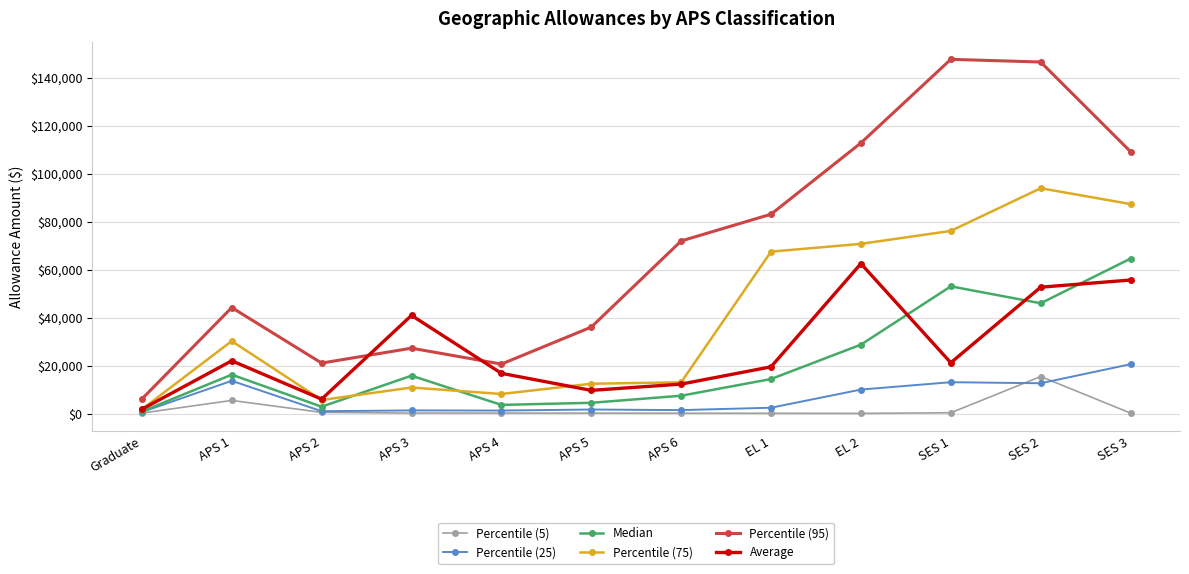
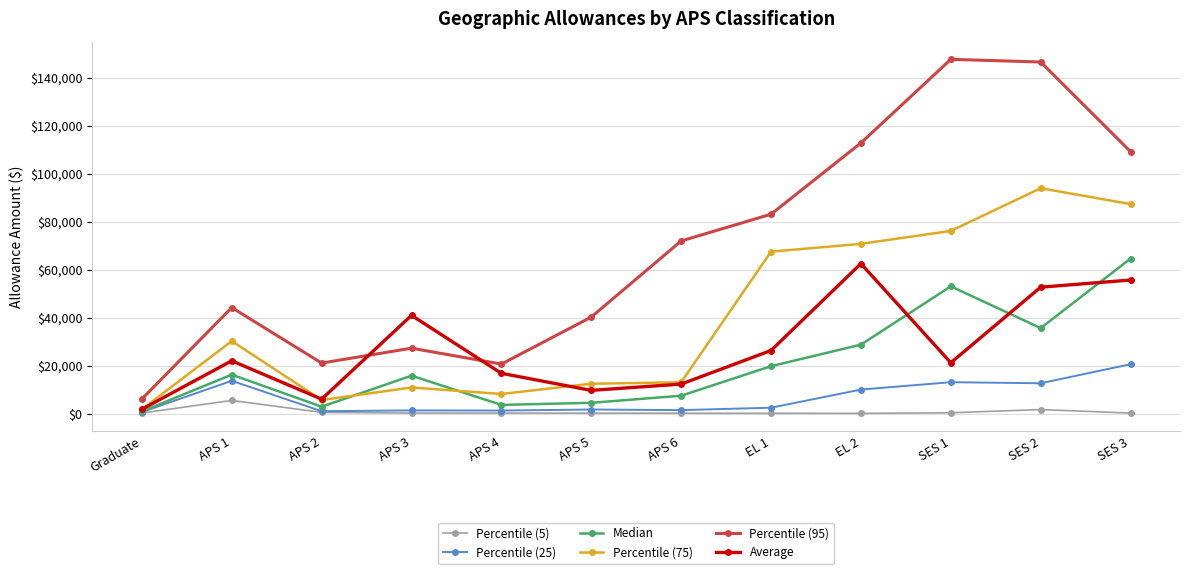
  {
    "Percentile (5)": {
      "APS 1": "$6,000",
      "APS 3": "$0",
      "APS 5": "$0",
      "APS 6": "$0",
      "EL 1": "$0",
      "EL 2": "$0",
      "SES 1": "$0",
-     "SES 2": "$16,000",
+     "SES 2": "$2,000",
      "SES 3": "$0"
    },
    "Percentile (25)": {
      "APS 1": "$14,000",
      "APS 3": "$1,000",
      "APS 5": "$2,000",
      "APS 6": "$1,000",
      "EL 1": "$2,000",
      "EL 2": "$10,000",
      "SES 1": "$13,000",
      "SES 2": "$13,000",
      "SES 3": "$21,000"
    },
    "Median": {
      "APS 1": "$16,000",
      "APS 2": "$3,000",
      "APS 3": "$16,000",
      "APS 4": "$4,000",
      "APS 5": "$5,000",
      "APS 6": "$7,000",
-     "EL 1": "$14,000",
+     "EL 1": "$20,000",
      "EL 2": "$29,000",
      "SES 1": "$53,000",
-     "SES 2": "$46,000",
+     "SES 2": "$36,000",
      "SES 3": "$65,000"
    },
    "Percentile (75)": {
      "APS 1": "$30,000",
      "APS 3": "$11,000",
      "APS 4": "$8,000",
      "APS 5": "$12,000",
      "EL 1": "$68,000",
      "EL 2": "$71,000",
      "SES 1": "$76,000",
      "SES 2": "$94,000",
      "SES 3": "$87,000"
    },
    "Percentile (95)": {
      "Graduate": "$6,000",
      "APS 1": "$44,000",
      "APS 2": "$21,000",
      "APS 3": "$27,000",
      "APS 4": "$21,000",
-     "APS 5": "$36,000",
+     "APS 5": "$40,000",
      "APS 6": "$72,000",
      "EL 1": "$83,000",
      "EL 2": "$113,000",
      "SES 1": "$148,000",
      "SES 2": "$147,000",
      "SES 3": "$109,000"
    },
    "Average": {
      "APS 1": "$22,000",
      "APS 3": "$41,000",
      "APS 4": "$17,000",
      "APS 5": "$10,000",
-     "EL 1": "$20,000",
+     "EL 1": "$26,000",
      "EL 2": "$63,000",
      "SES 1": "$21,000",
      "SES 2": "$53,000",
      "SES 3": "$56,000"
    }
  }
